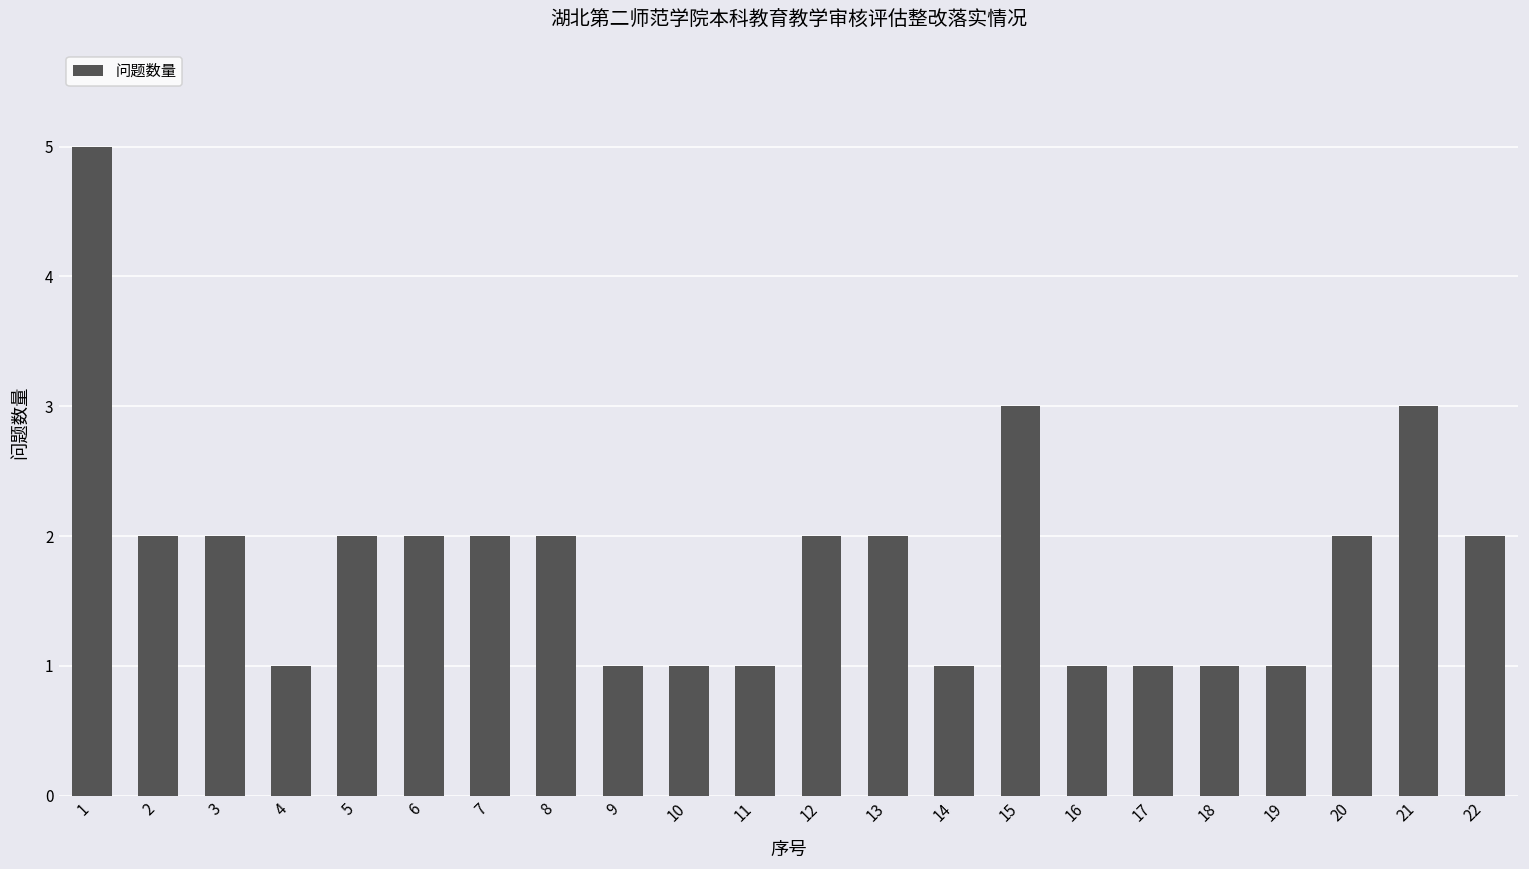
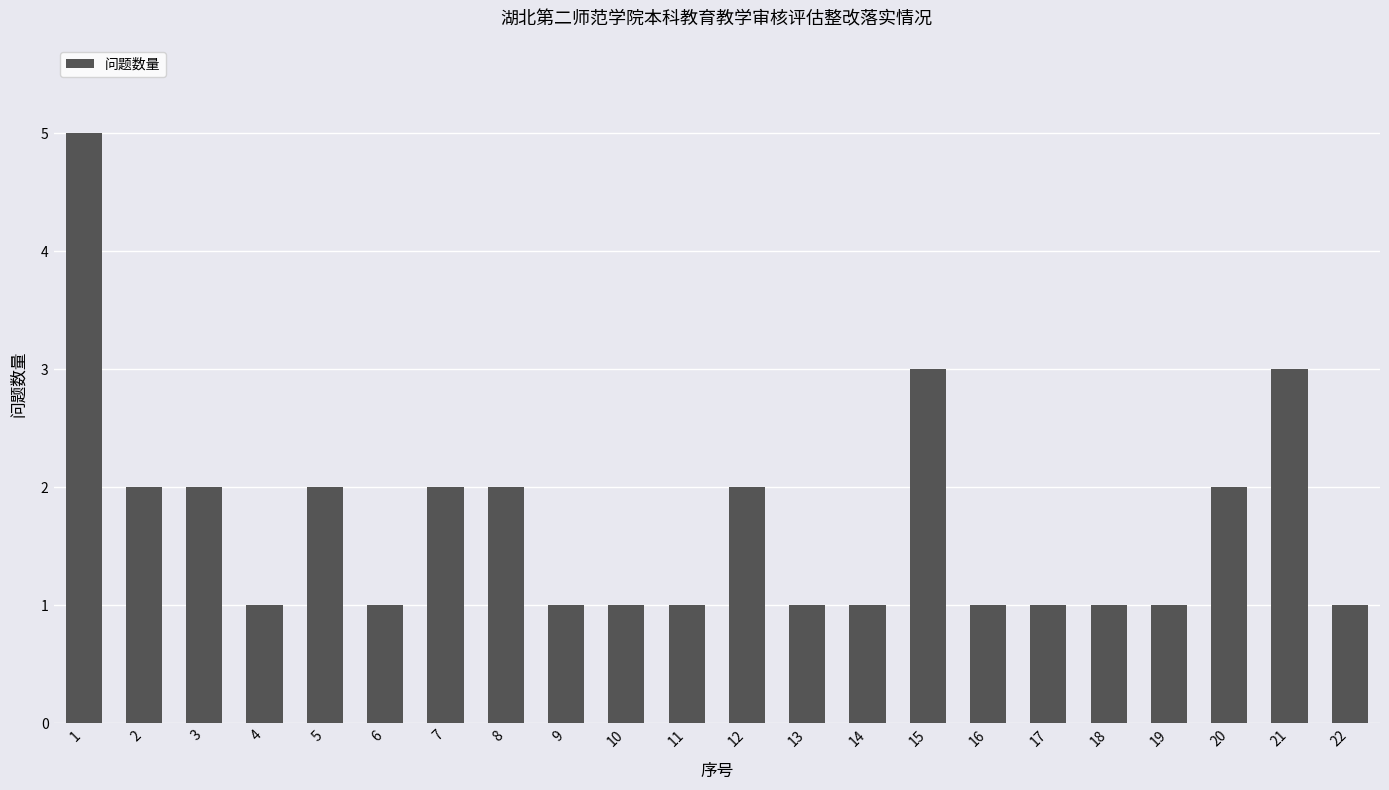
  {
    "1": 5,
    "2": 2,
    "3": 2,
    "4": 1,
    "5": 2,
-   "6": 2,
+   "6": 1,
    "7": 2,
    "8": 2,
    "9": 1,
    "10": 1,
    "11": 1,
    "12": 2,
-   "13": 2,
+   "13": 1,
    "14": 1,
    "15": 3,
    "16": 1,
    "17": 1,
    "18": 1,
    "19": 1,
    "20": 2,
    "21": 3,
-   "22": 2
+   "22": 1
  }
